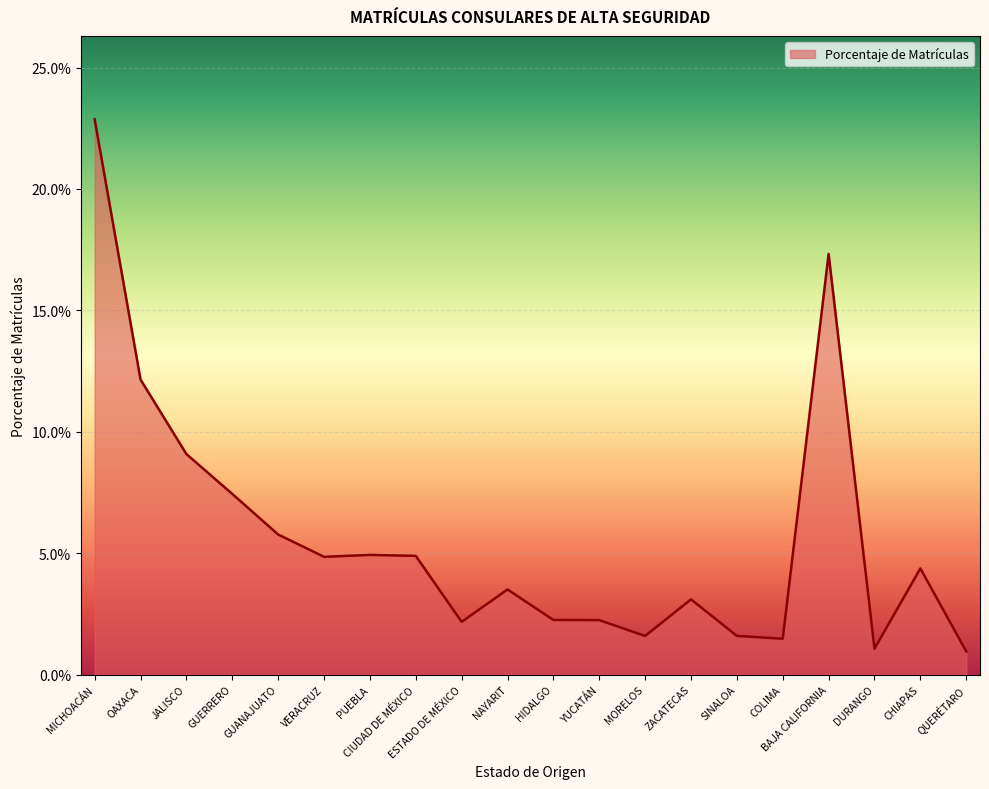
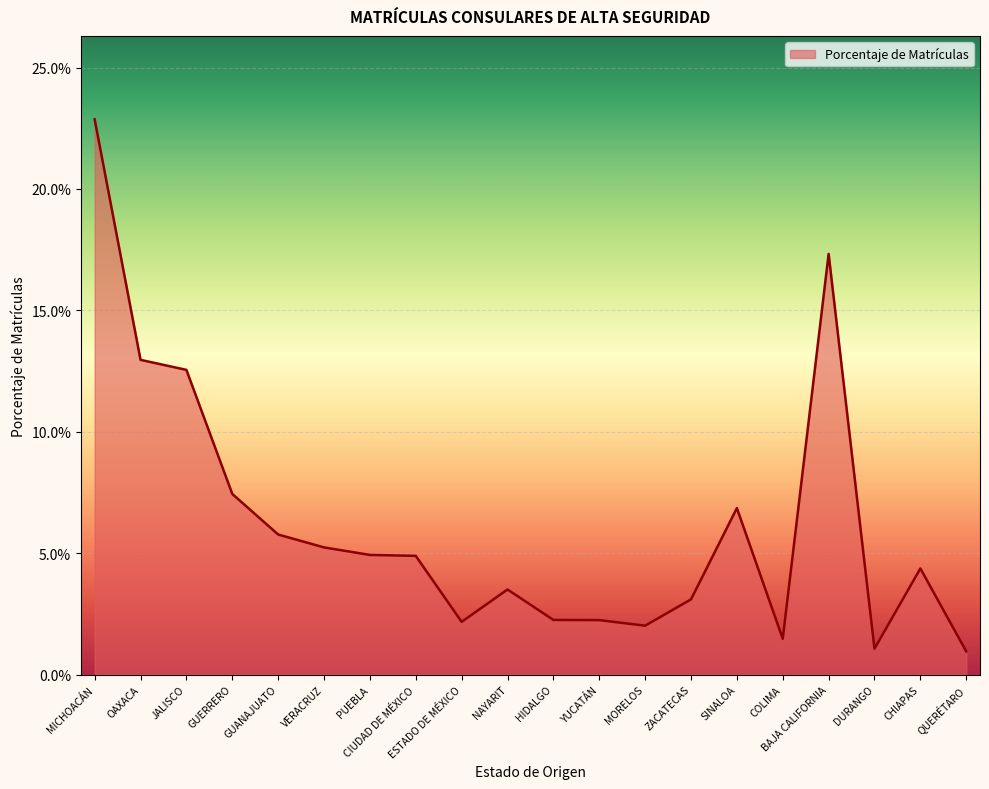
  {
    "MICHOACÁN": "22.9%",
-   "OAXACA": "12.2%",
-   "JALISCO": "9.1%",
+   "OAXACA": "13.0%",
+   "JALISCO": "12.5%",
    "GUERRERO": "7.4%",
    "GUANAJUATO": "5.8%",
-   "VERACRUZ": "4.8%",
+   "VERACRUZ": "5.2%",
    "PUEBLA": "4.9%",
    "CIUDAD DE MÉXICO": "4.9%",
    "ESTADO DE MÉXICO": "2.2%",
    "NAYARIT": "3.5%",
    "HIDALGO": "2.2%",
    "YUCATÁN": "2.2%",
-   "MORELOS": "1.6%",
+   "MORELOS": "2.0%",
    "ZACATECAS": "3.1%",
-   "SINALOA": "1.6%",
+   "SINALOA": "6.9%",
    "COLIMA": "1.5%",
    "BAJA CALIFORNIA": "17.3%",
    "DURANGO": "1.1%",
    "CHIAPAS": "4.4%",
    "QUERÉTARO": "1.0%"
  }
